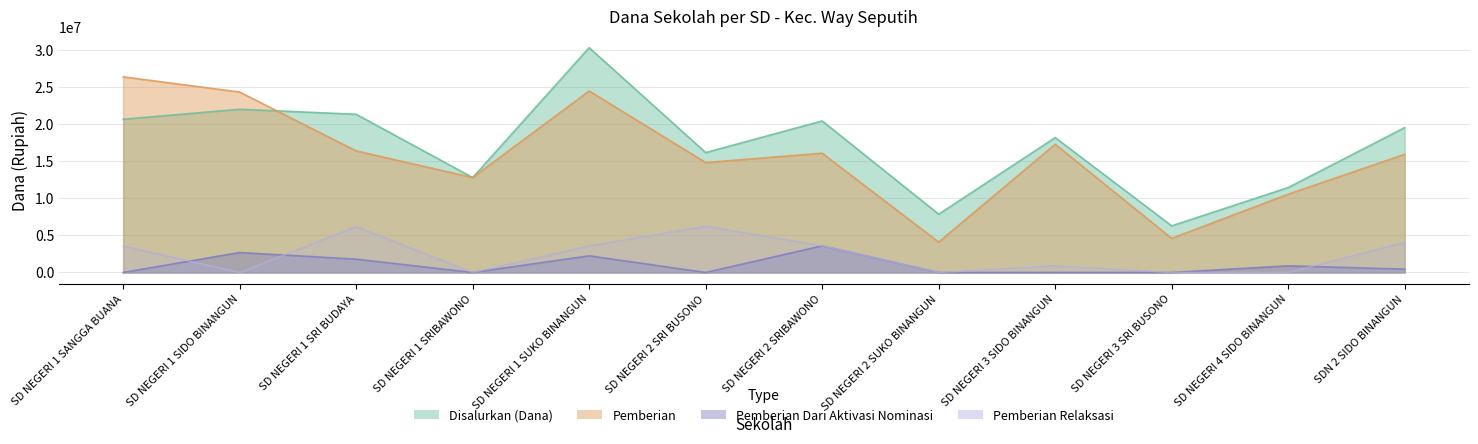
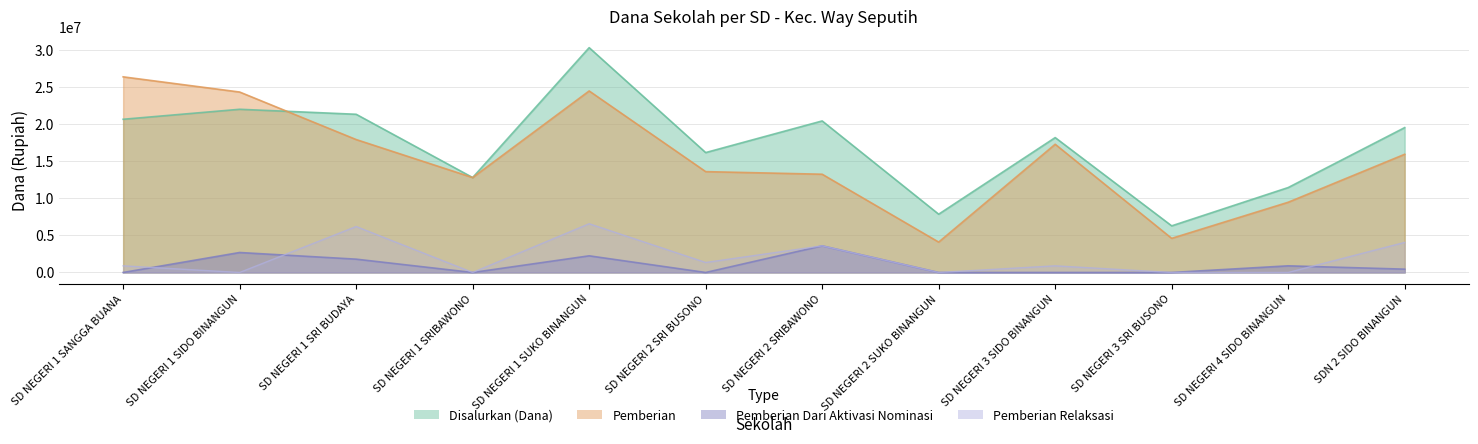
  {
    "Pemberian": {
      "SD NEGERI 1 SANGGA BUANA": 26000000,
      "SD NEGERI 1 SIDO BINANGUN": 24000000,
-     "SD NEGERI 1 SRI BUDAYA": 16000000,
+     "SD NEGERI 1 SRI BUDAYA": 18000000,
      "SD NEGERI 1 SUKO BINANGUN": 25000000,
-     "SD NEGERI 2 SRI BUSONO": 15000000,
-     "SD NEGERI 2 SRIBAWONO": 16000000,
+     "SD NEGERI 2 SRI BUSONO": 14000000,
+     "SD NEGERI 2 SRIBAWONO": 13000000,
      "SD NEGERI 2 SUKO BINANGUN": 4000000,
      "SD NEGERI 3 SIDO BINANGUN": 17000000,
      "SD NEGERI 3 SRI BUSONO": 5000000,
-     "SD NEGERI 4 SIDO BINANGUN": 11000000,
+     "SD NEGERI 4 SIDO BINANGUN": 9000000,
      "SDN 2 SIDO BINANGUN": 16000000
    },
    "Pemberian Relaksasi": {
-     "SD NEGERI 1 SANGGA BUANA": 4000000,
+     "SD NEGERI 1 SANGGA BUANA": 1000000,
      "SD NEGERI 1 SIDO BINANGUN": 0,
      "SD NEGERI 1 SRI BUDAYA": 6000000,
-     "SD NEGERI 1 SUKO BINANGUN": 4000000,
-     "SD NEGERI 2 SRI BUSONO": 6000000,
+     "SD NEGERI 1 SUKO BINANGUN": 7000000,
+     "SD NEGERI 2 SRI BUSONO": 1000000,
      "SD NEGERI 3 SIDO BINANGUN": 1000000,
      "SD NEGERI 4 SIDO BINANGUN": 0,
      "SDN 2 SIDO BINANGUN": 4000000
    }
  }
